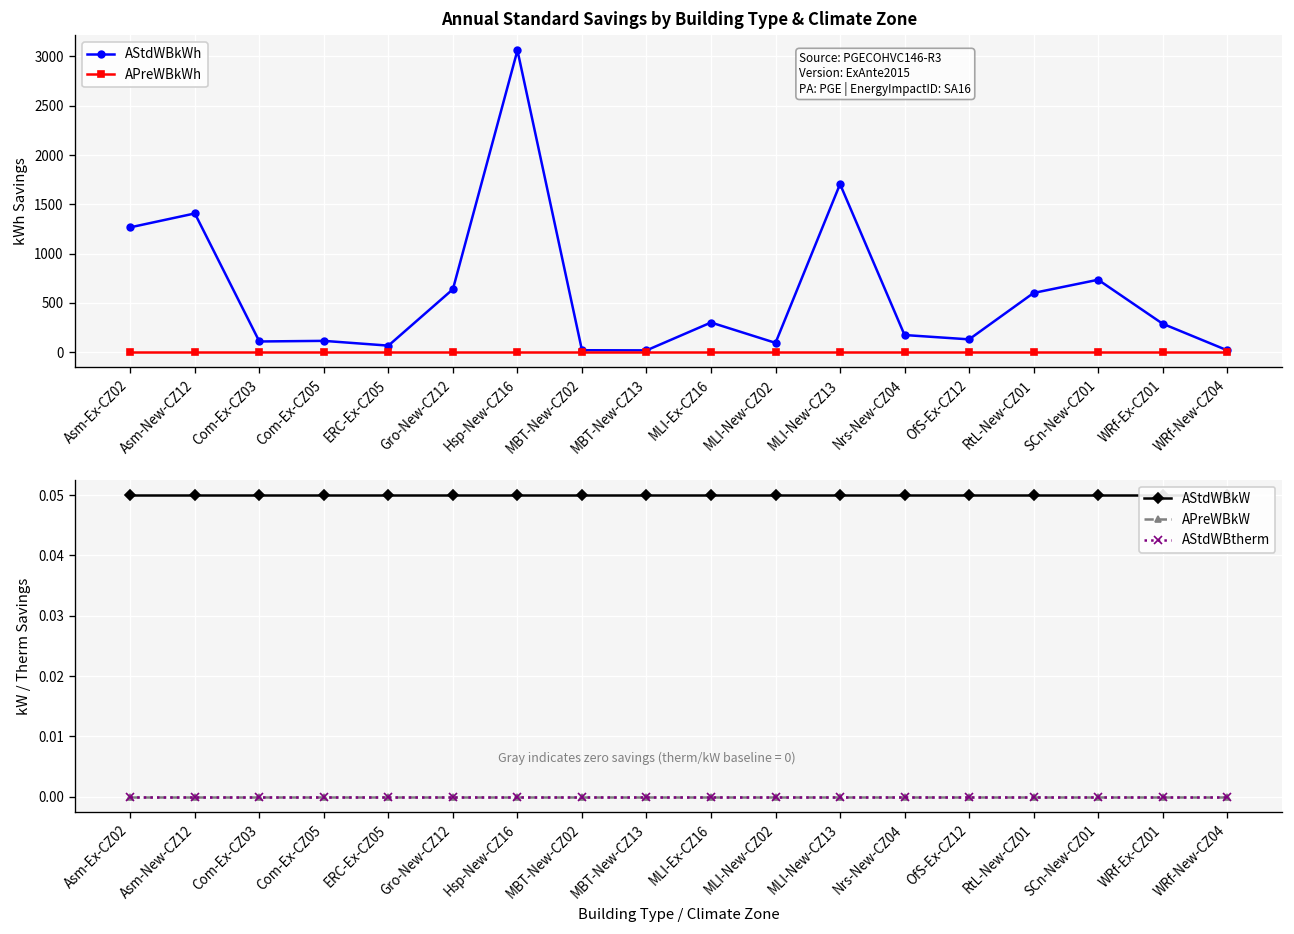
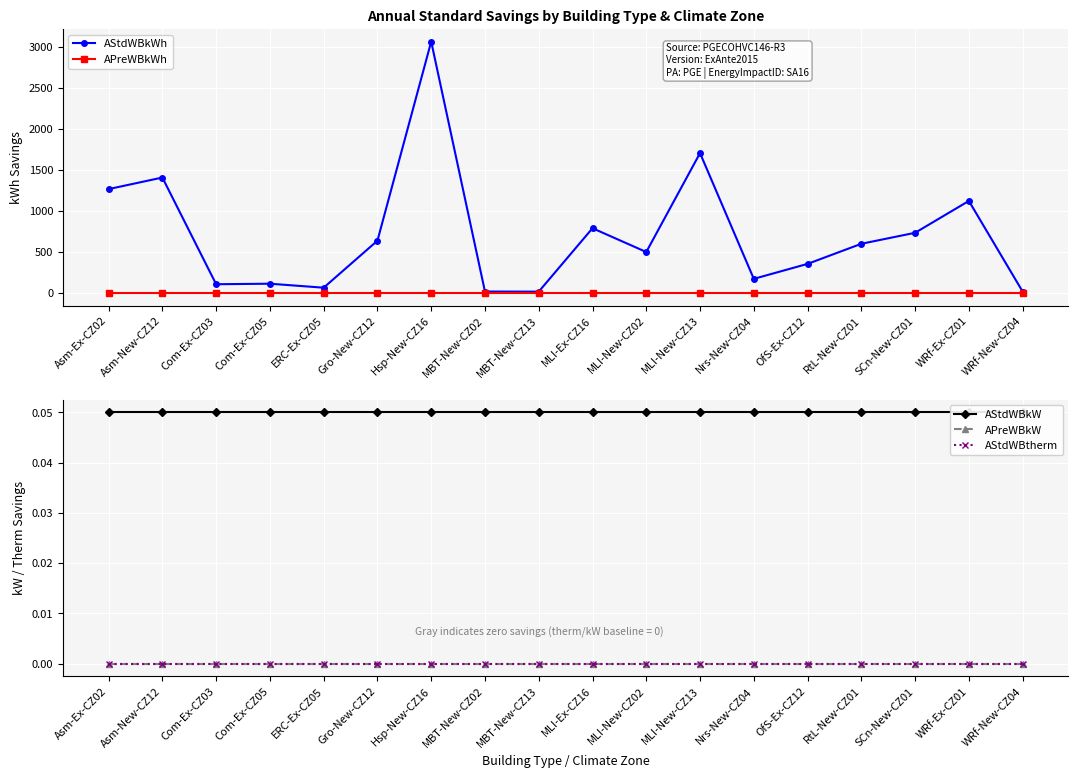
  {
    "Annual Standard Savings by Building Type & Climate Zone": {
      "AStdWBkWh": {
        "Asm-Ex-CZ02": 1300,
        "Asm-New-CZ12": 1400,
        "Com-Ex-CZ03": 100,
        "Com-Ex-CZ05": 100,
        "ERC-Ex-CZ05": 100,
        "Gro-New-CZ12": 600,
        "Hsp-New-CZ16": 3100,
-       "MLI-Ex-CZ16": 300,
-       "MLI-New-CZ02": 100,
+       "MLI-Ex-CZ16": 800,
+       "MLI-New-CZ02": 500,
        "MLI-New-CZ13": 1700,
        "Nrs-New-CZ04": 200,
-       "OfS-Ex-CZ12": 100,
+       "OfS-Ex-CZ12": 400,
        "RtL-New-CZ01": 600,
        "SCn-New-CZ01": 700,
-       "WRf-Ex-CZ01": 300
+       "WRf-Ex-CZ01": 1100
      },
      "APreWBkWh": {
        "Asm-Ex-CZ02": 0,
        "Asm-New-CZ12": 0,
        "Com-Ex-CZ03": 0,
        "Com-Ex-CZ05": 0,
        "ERC-Ex-CZ05": 0,
        "Gro-New-CZ12": 0,
        "Hsp-New-CZ16": 0,
        "MLI-Ex-CZ16": 0,
        "MLI-New-CZ02": 0,
        "MLI-New-CZ13": 0,
        "Nrs-New-CZ04": 0,
        "OfS-Ex-CZ12": 0,
        "RtL-New-CZ01": 0,
        "SCn-New-CZ01": 0,
        "WRf-Ex-CZ01": 0
      }
    }
  }
